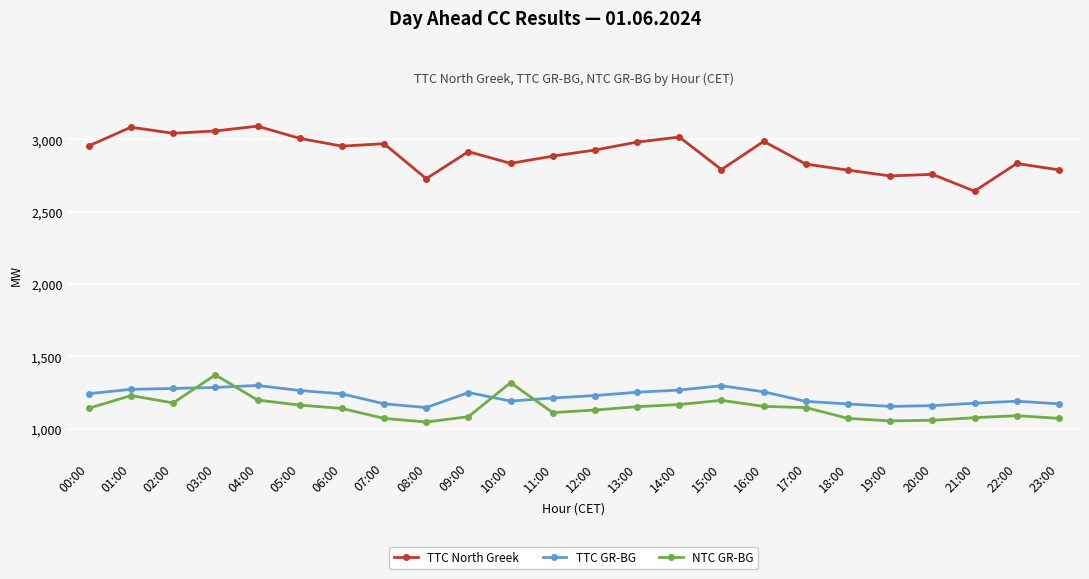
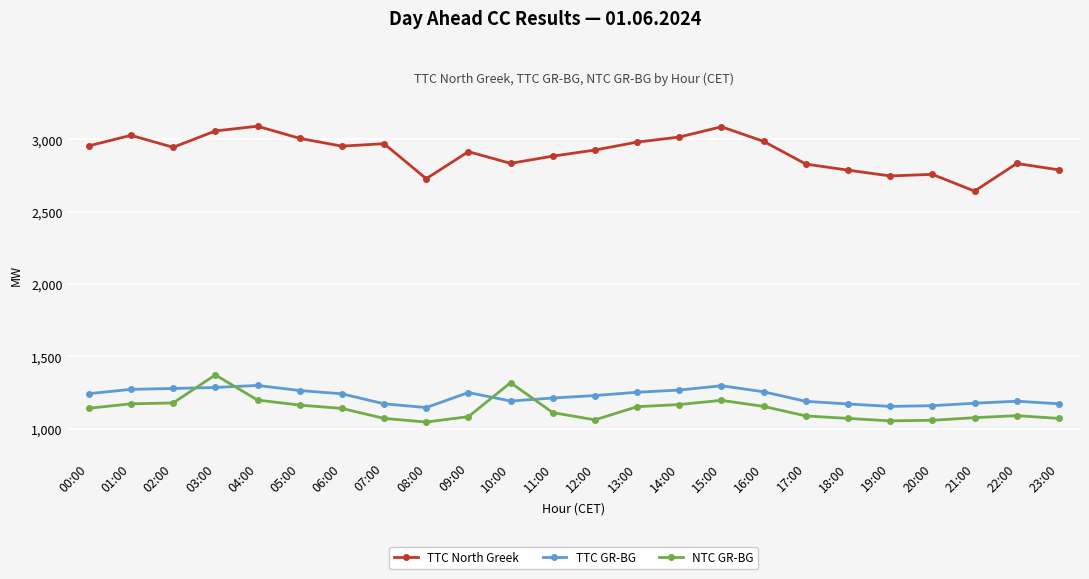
  {
    "TTC North Greek": {
      "00:00": "2,960",
-     "01:00": "3,090",
-     "02:00": "3,040",
+     "01:00": "3,030",
+     "02:00": "2,950",
      "03:00": "3,060",
      "04:00": "3,090",
      "05:00": "3,010",
      "06:00": "2,950",
      "07:00": "2,970",
      "08:00": "2,730",
      "09:00": "2,920",
      "10:00": "2,840",
      "11:00": "2,890",
      "12:00": "2,930",
      "13:00": "2,980",
      "14:00": "3,020",
-     "15:00": "2,790",
+     "15:00": "3,090",
      "16:00": "2,990",
      "17:00": "2,830",
      "18:00": "2,790",
      "19:00": "2,750",
      "20:00": "2,760",
      "21:00": "2,640",
      "22:00": "2,830",
      "23:00": "2,790"
    },
    "TTC GR-BG": {
      "00:00": "1,240",
      "01:00": "1,270",
      "02:00": "1,280",
      "03:00": "1,290",
      "04:00": "1,300",
      "05:00": "1,260",
      "06:00": "1,240",
      "07:00": "1,170",
      "08:00": "1,150",
      "09:00": "1,250",
      "10:00": "1,190",
      "11:00": "1,210",
      "12:00": "1,230",
      "13:00": "1,250",
      "14:00": "1,270",
      "15:00": "1,300",
      "16:00": "1,260",
      "17:00": "1,190",
      "18:00": "1,170",
      "19:00": "1,150",
      "20:00": "1,160",
      "21:00": "1,180",
      "22:00": "1,190",
      "23:00": "1,170"
    },
    "NTC GR-BG": {
      "00:00": "1,140",
-     "01:00": "1,230",
+     "01:00": "1,170",
      "02:00": "1,180",
      "03:00": "1,370",
      "04:00": "1,200",
      "05:00": "1,160",
      "06:00": "1,140",
      "07:00": "1,070",
      "08:00": "1,050",
      "09:00": "1,080",
      "10:00": "1,320",
      "11:00": "1,110",
-     "12:00": "1,130",
+     "12:00": "1,060",
      "13:00": "1,150",
      "14:00": "1,170",
      "15:00": "1,200",
      "16:00": "1,150",
-     "17:00": "1,150",
+     "17:00": "1,090",
      "18:00": "1,070",
      "19:00": "1,050",
      "20:00": "1,060",
      "21:00": "1,080",
      "22:00": "1,090",
      "23:00": "1,070"
    }
  }
